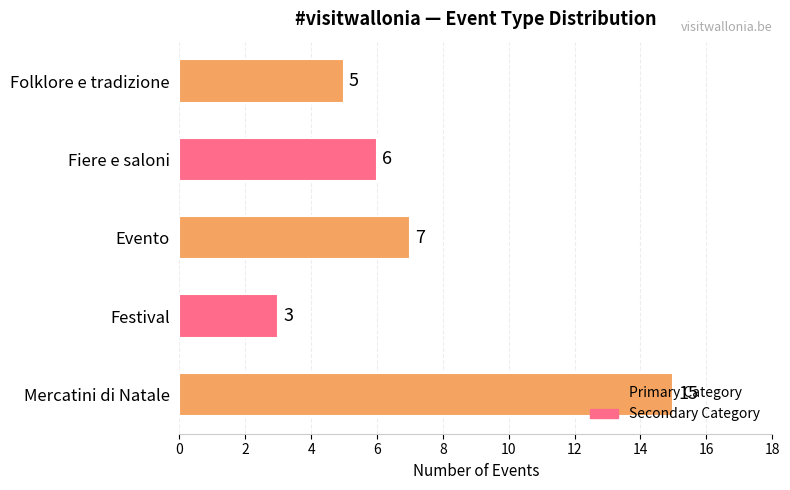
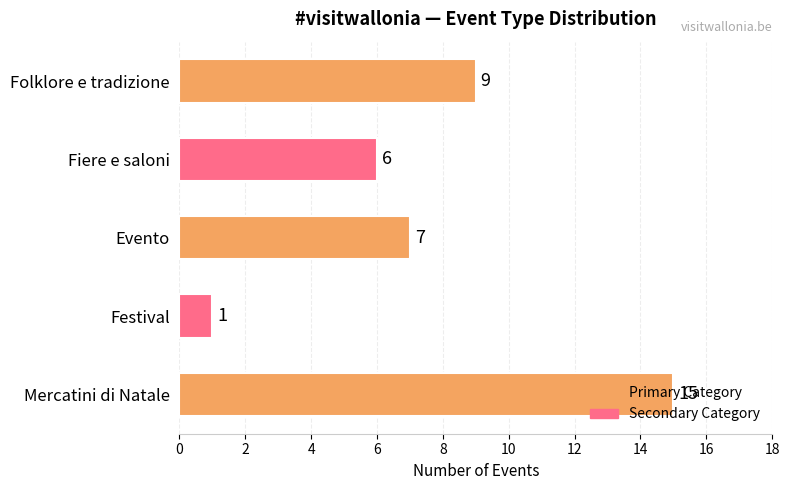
  {
-   "Folklore e tradizione": 5,
+   "Folklore e tradizione": 9,
    "Fiere e saloni": 6,
    "Evento": 7,
-   "Festival": 3,
+   "Festival": 1,
    "Mercatini di Natale": 15
  }
